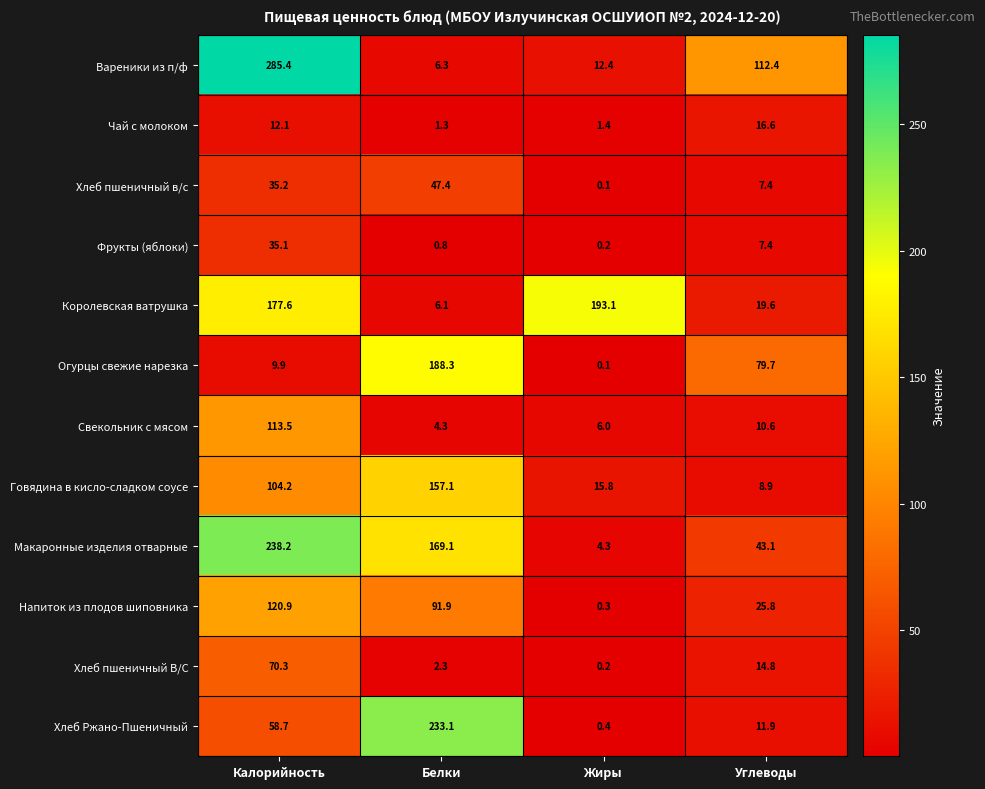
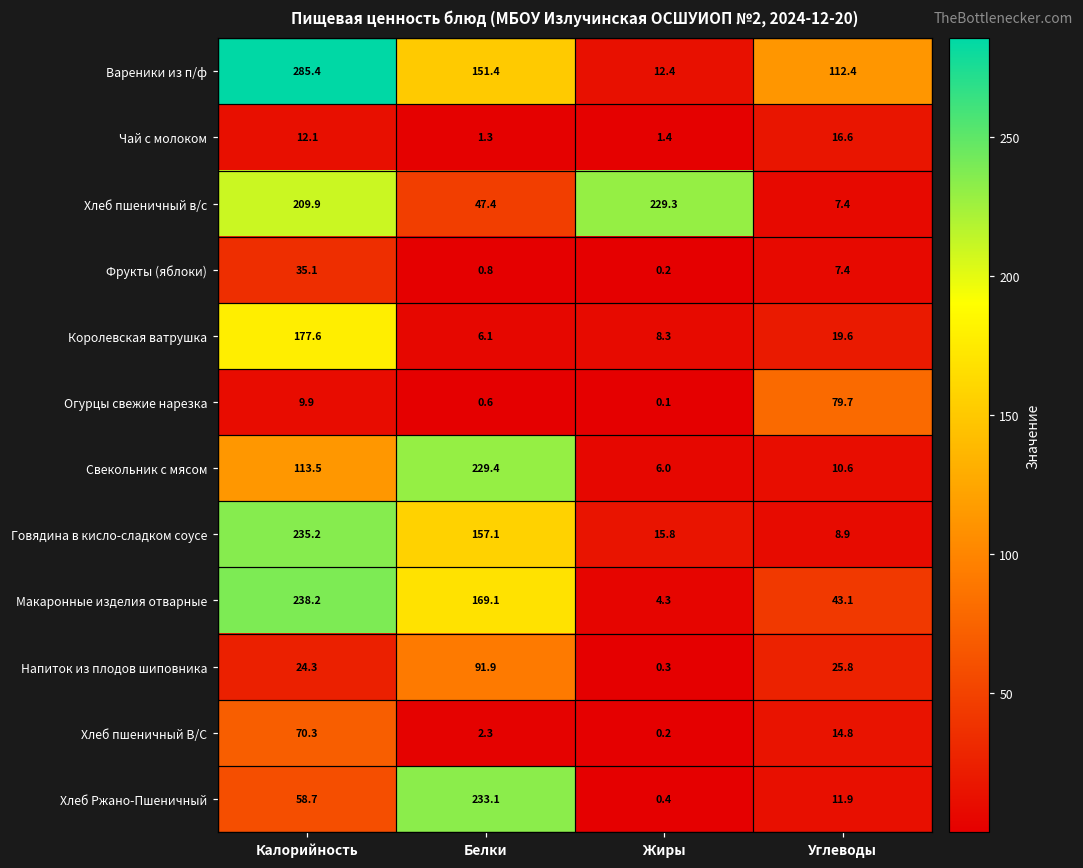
  {
    "Вареники из п/ф": {
      "Калорийность": 285.4,
-     "Белки": 6.3,
+     "Белки": 151.4,
      "Жиры": 12.4,
      "Углеводы": 112.4
    },
    "Чай с молоком": {
      "Калорийность": 12.1,
      "Белки": 1.3,
      "Жиры": 1.4,
      "Углеводы": 16.6
    },
    "Хлеб пшеничный в/с": {
-     "Калорийность": 35.2,
+     "Калорийность": 209.9,
      "Белки": 47.4,
-     "Жиры": 0.1,
+     "Жиры": 229.3,
      "Углеводы": 7.4
    },
    "Фрукты (яблоки)": {
      "Калорийность": 35.1,
      "Белки": 0.8,
      "Жиры": 0.2,
      "Углеводы": 7.4
    },
    "Королевская ватрушка": {
      "Калорийность": 177.6,
      "Белки": 6.1,
-     "Жиры": 193.1,
+     "Жиры": 8.3,
      "Углеводы": 19.6
    },
    "Огурцы свежие нарезка": {
      "Калорийность": 9.9,
-     "Белки": 188.3,
+     "Белки": 0.6,
      "Жиры": 0.1,
      "Углеводы": 79.7
    },
    "Свекольник с мясом": {
      "Калорийность": 113.5,
-     "Белки": 4.3,
+     "Белки": 229.4,
      "Жиры": 6.0,
      "Углеводы": 10.6
    },
    "Говядина в кисло-сладком соусе": {
-     "Калорийность": 104.2,
+     "Калорийность": 235.2,
      "Белки": 157.1,
      "Жиры": 15.8,
      "Углеводы": 8.9
    },
    "Макаронные изделия отварные": {
      "Калорийность": 238.2,
      "Белки": 169.1,
      "Жиры": 4.3,
      "Углеводы": 43.1
    },
    "Напиток из плодов шиповника": {
-     "Калорийность": 120.9,
+     "Калорийность": 24.3,
      "Белки": 91.9,
      "Жиры": 0.3,
      "Углеводы": 25.8
    },
    "Хлеб пшеничный В/С": {
      "Калорийность": 70.3,
      "Белки": 2.3,
      "Жиры": 0.2,
      "Углеводы": 14.8
    },
    "Хлеб Ржано-Пшеничный": {
      "Калорийность": 58.7,
      "Белки": 233.1,
      "Жиры": 0.4,
      "Углеводы": 11.9
    }
  }
